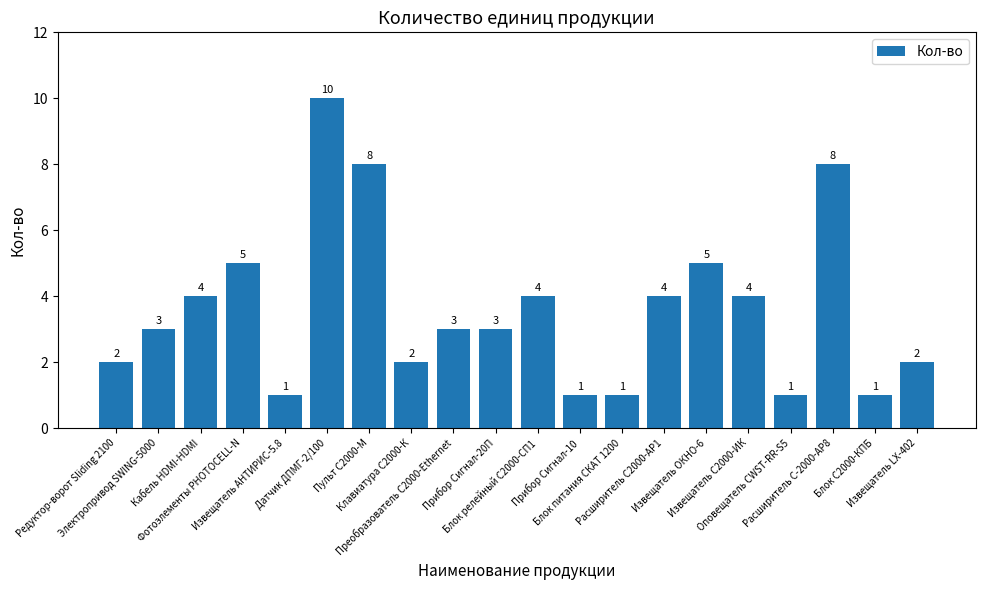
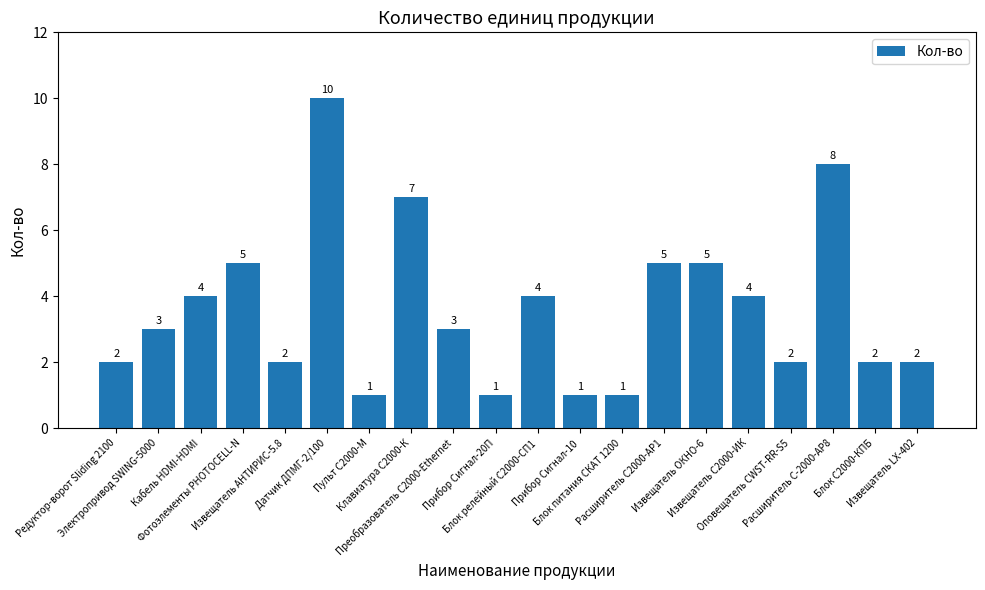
  {
    "Редуктор-ворот Sliding 2100": 2,
    "Электропривод SWING-5000": 3,
    "Кабель HDMI-HDMI": 4,
    "Фотоэлементы PHOTOCELL-N": 5,
-   "Извещатель АНТИРИС-5.8": 1,
+   "Извещатель АНТИРИС-5.8": 2,
    "Датчик ДПМГ-2/100": 10,
-   "Пульт С2000-М": 8,
-   "Клавиатура С2000-К": 2,
+   "Пульт С2000-М": 1,
+   "Клавиатура С2000-К": 7,
    "Преобразователь С2000-Ethernet": 3,
-   "Прибор Сигнал-20П": 3,
+   "Прибор Сигнал-20П": 1,
    "Блок релейный С2000-СП1": 4,
    "Прибор Сигнал-10": 1,
    "Блок питания СКАТ 1200": 1,
-   "Расширитель С2000-АР1": 4,
+   "Расширитель С2000-АР1": 5,
    "Извещатель ОКНО-6": 5,
    "Извещатель С2000-ИК": 4,
-   "Оповещатель CWST-RR-S5": 1,
+   "Оповещатель CWST-RR-S5": 2,
    "Расширитель С-2000-АР8": 8,
-   "Блок С2000-КПБ": 1,
+   "Блок С2000-КПБ": 2,
    "Извещатель LX-402": 2
  }
